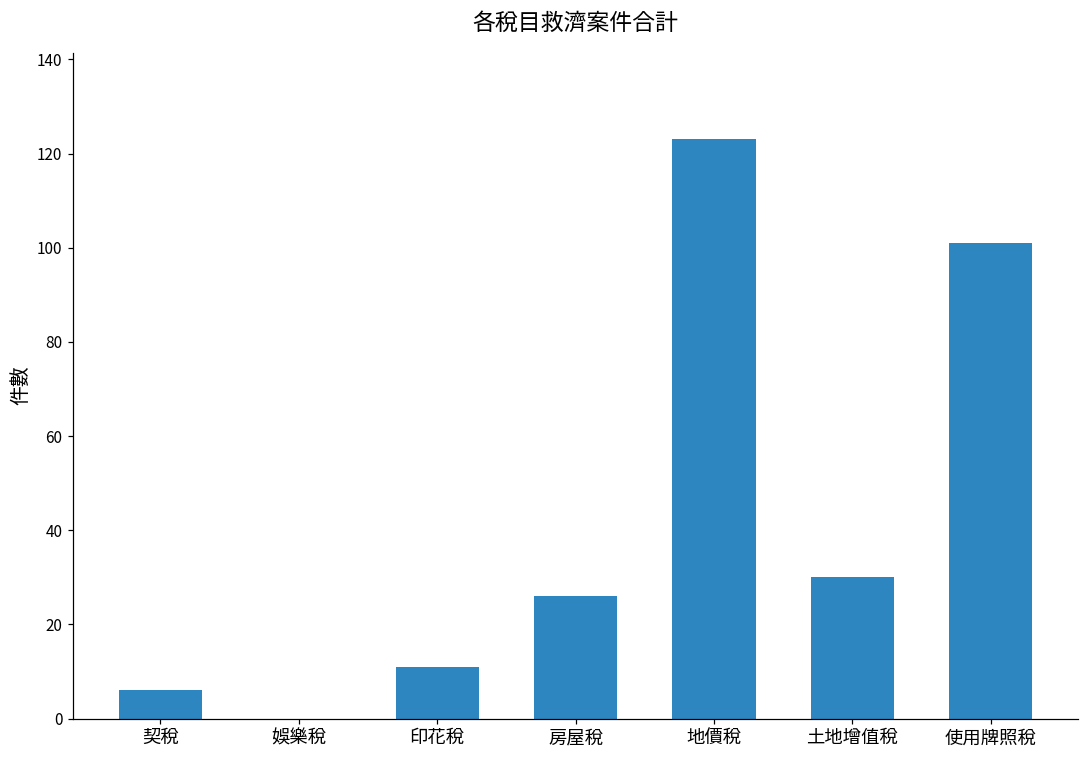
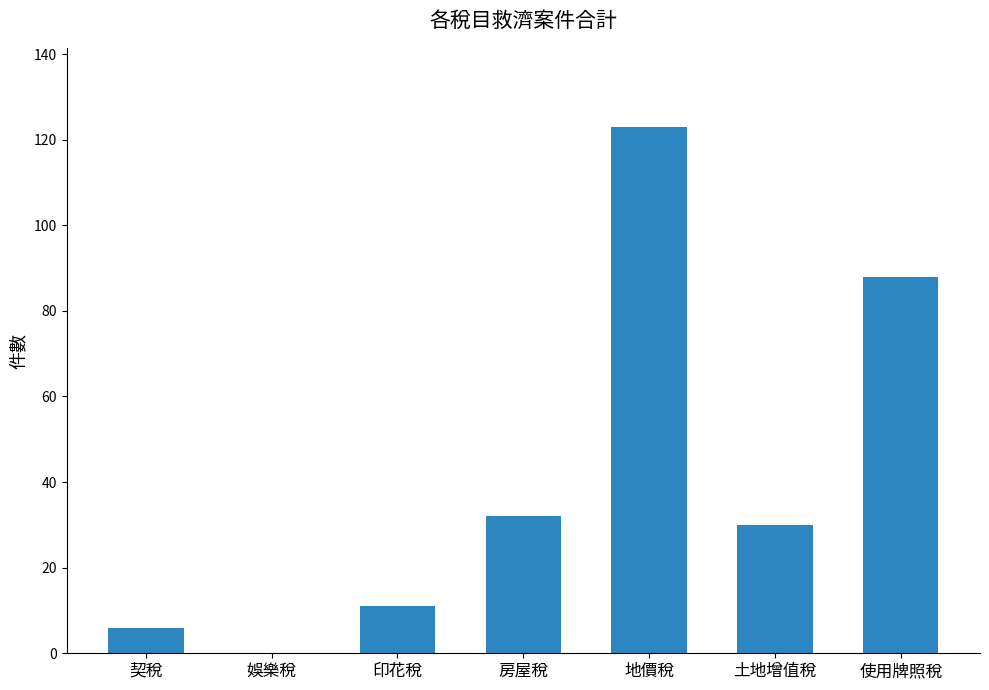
  {
    "契稅": 6,
    "娛樂稅": 0,
    "印花稅": 11,
-   "房屋稅": 26,
+   "房屋稅": 32,
    "地價稅": 123,
    "土地增值稅": 30,
-   "使用牌照稅": 101
+   "使用牌照稅": 88
  }
